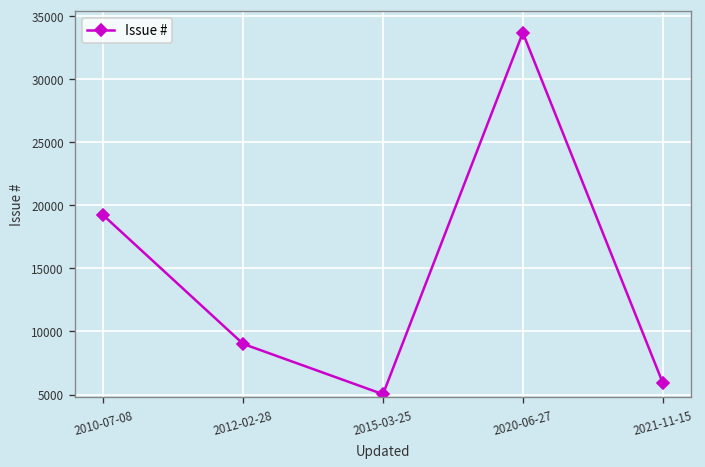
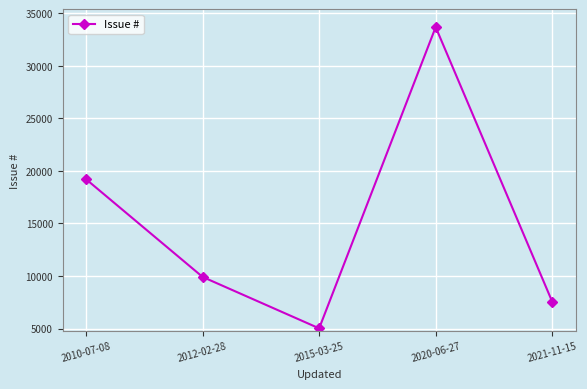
  {
    "2010-07-08": 19200,
-   "2012-02-28": 9000,
+   "2012-02-28": 9900,
    "2015-03-25": 5000,
    "2020-06-27": 33700,
-   "2021-11-15": 6000
+   "2021-11-15": 7600
  }
